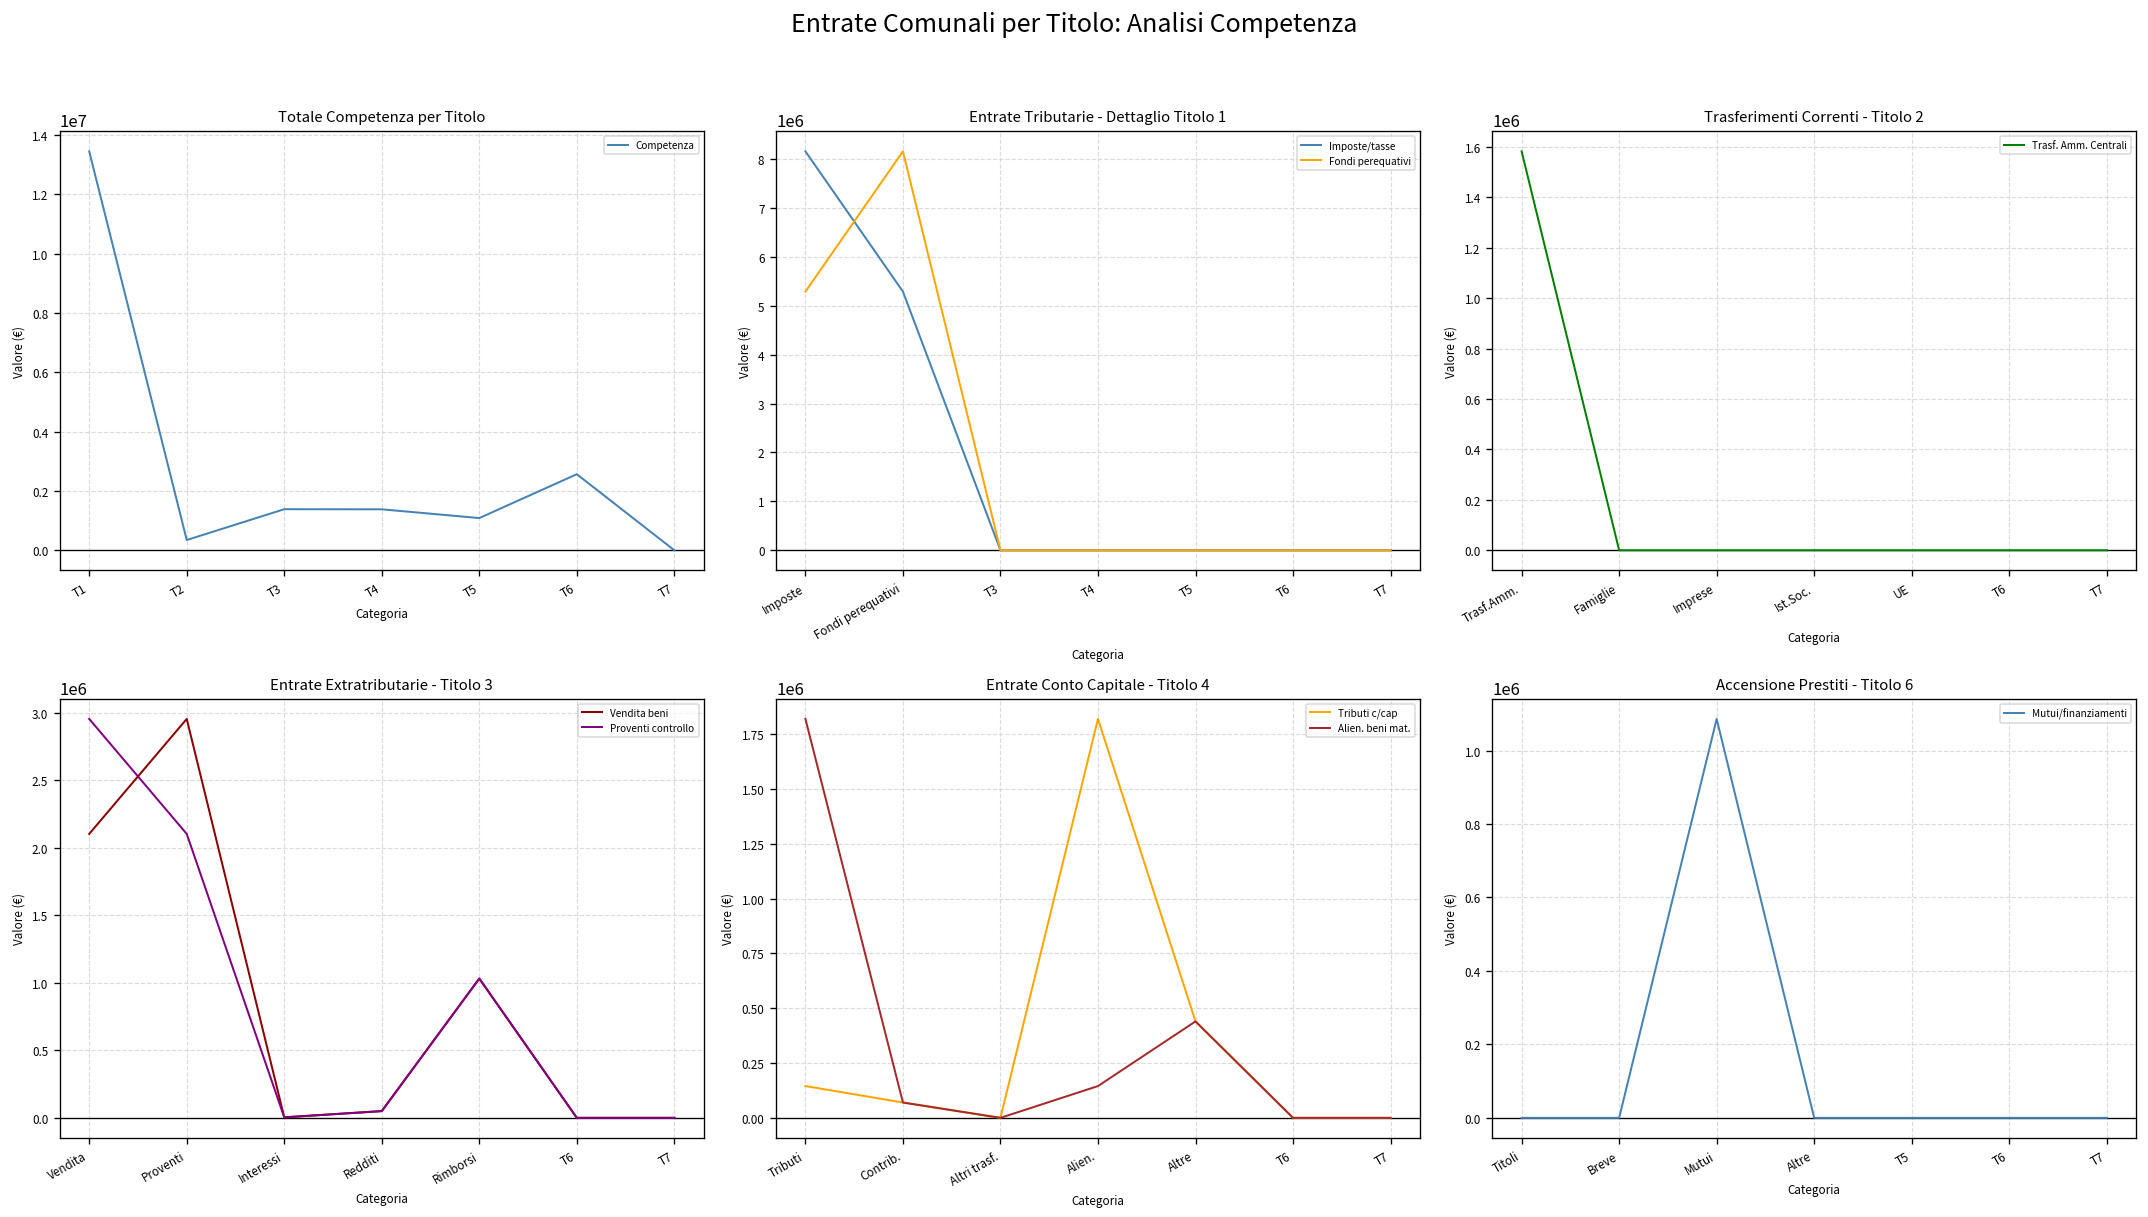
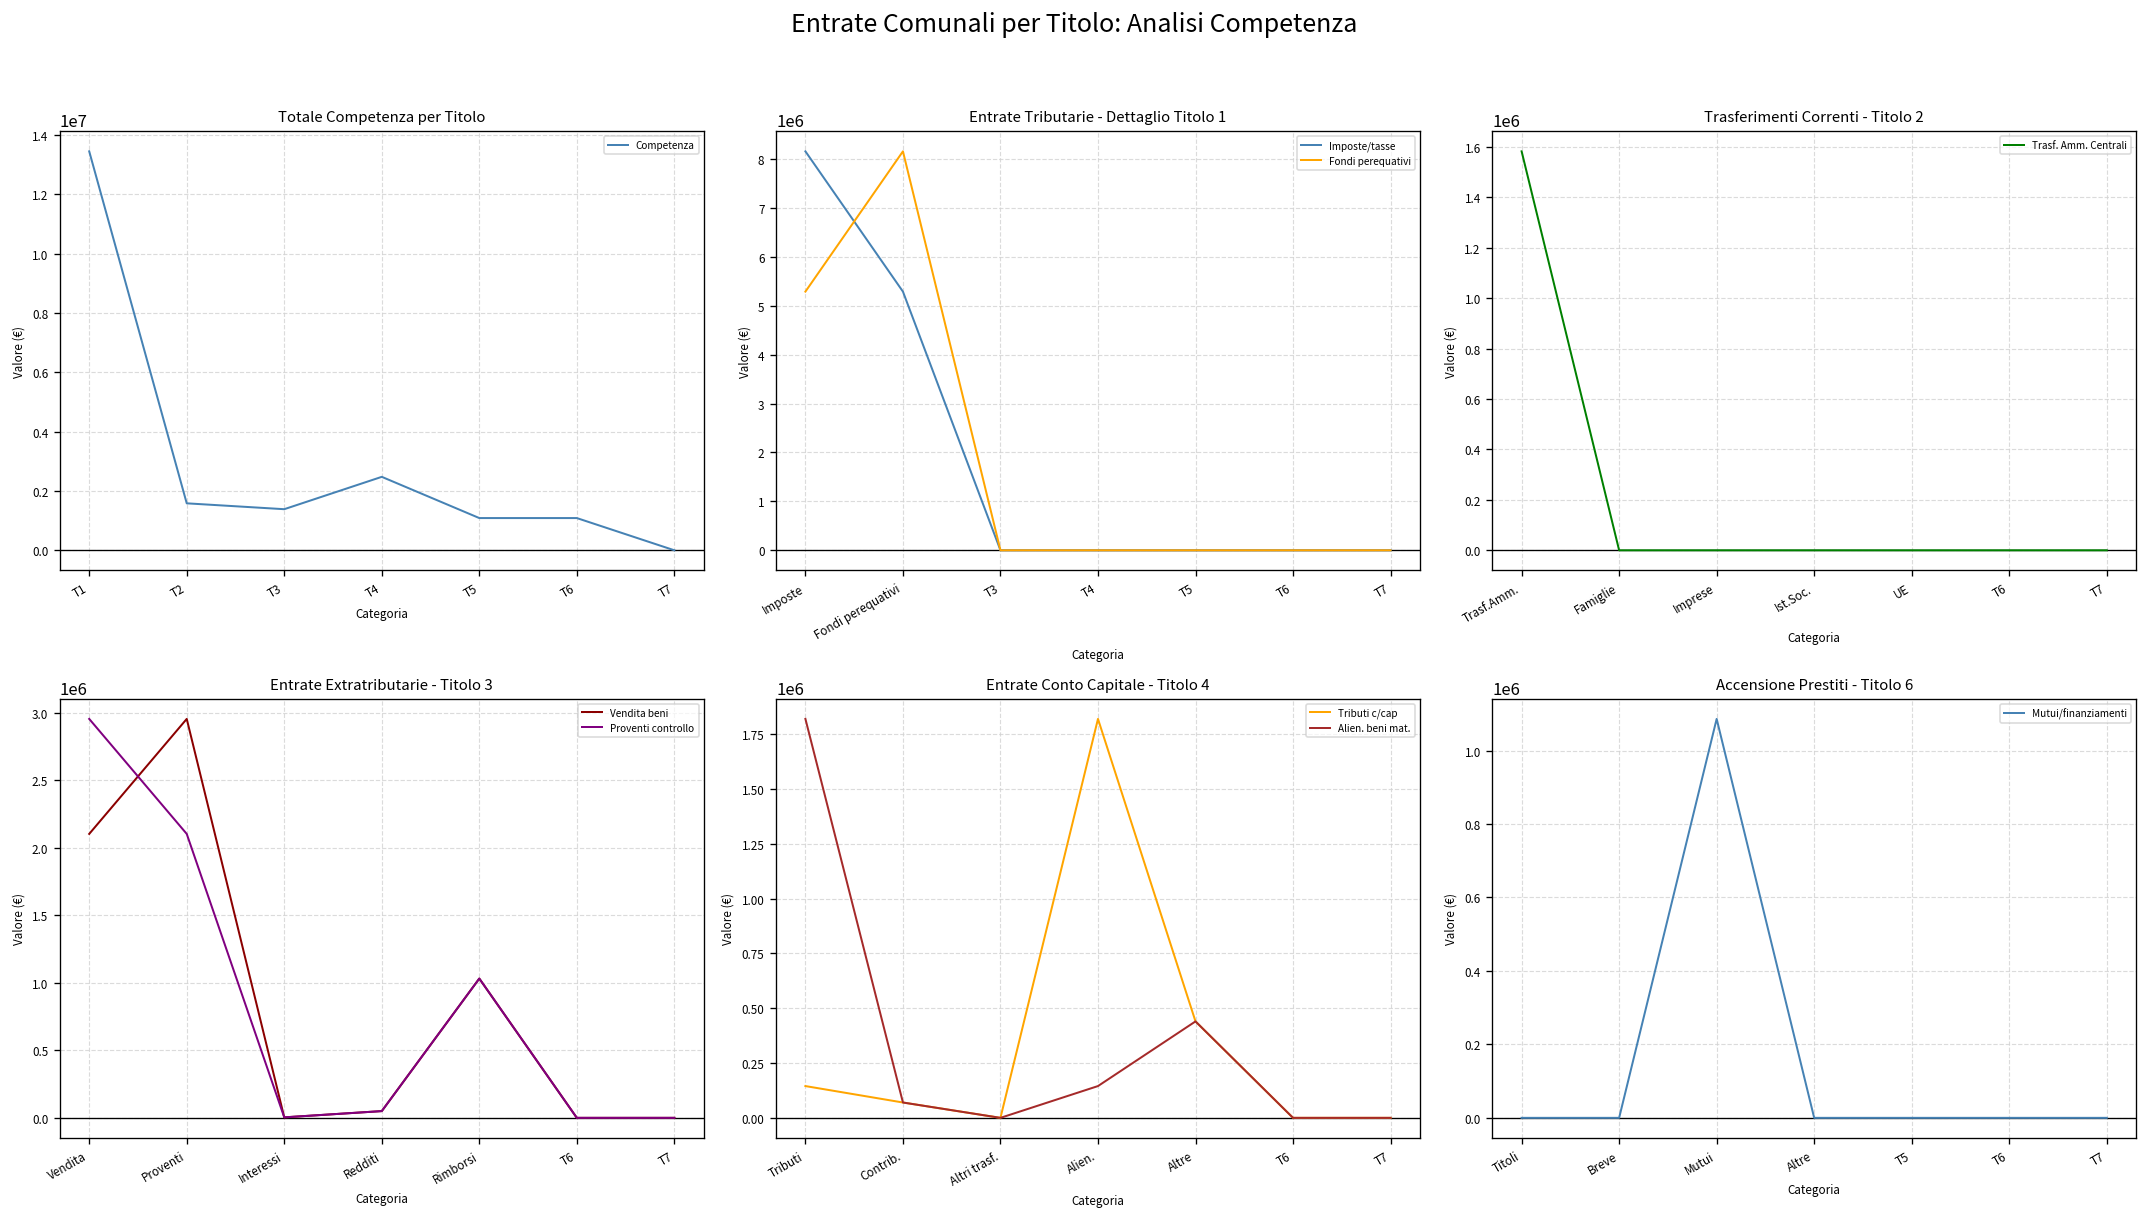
  {
    "Totale Competenza per Titolo": {
      "T1": 13400000,
-     "T2": 300000,
+     "T2": 1600000,
      "T3": 1400000,
-     "T4": 1400000,
+     "T4": 2500000,
      "T5": 1100000,
-     "T6": 2600000,
+     "T6": 1100000,
      "T7": 0
    },
    "Entrate Tributarie - Dettaglio Titolo 1": {
      "Imposte/tasse": {
        "Imposte": 8200000,
        "Fondi perequativi": 5300000
      },
      "Fondi perequativi": {
        "Imposte": 5300000,
        "Fondi perequativi": 8200000
      }
    },
    "Trasferimenti Correnti - Titolo 2": {
      "Trasf.Amm.": 1580000,
      "Famiglie": 0,
      "Imprese": 0,
      "Ist.Soc.": 0,
      "UE": 0,
      "T6": 0,
      "T7": 0
    },
    "Entrate Extratributarie - Titolo 3": {
      "Vendita beni": {
        "Vendita": 2100000,
        "Proventi": 2950000
      },
      "Proventi controllo": {
        "Vendita": 2950000,
        "Proventi": 2100000
      }
    },
    "Entrate Conto Capitale - Titolo 4": {
      "Tributi c/cap": {
        "Tributi": 150000,
        "Alien.": 1820000
      },
      "Alien. beni mat.": {
        "Tributi": 1820000,
        "Alien.": 150000
      }
    },
    "Accensione Prestiti - Titolo 6": {
      "Titoli": 0,
      "Breve": 0,
      "Mutui": 1090000,
      "Altre": 0,
      "T5": 0,
      "T6": 0,
      "T7": 0
    }
  }
